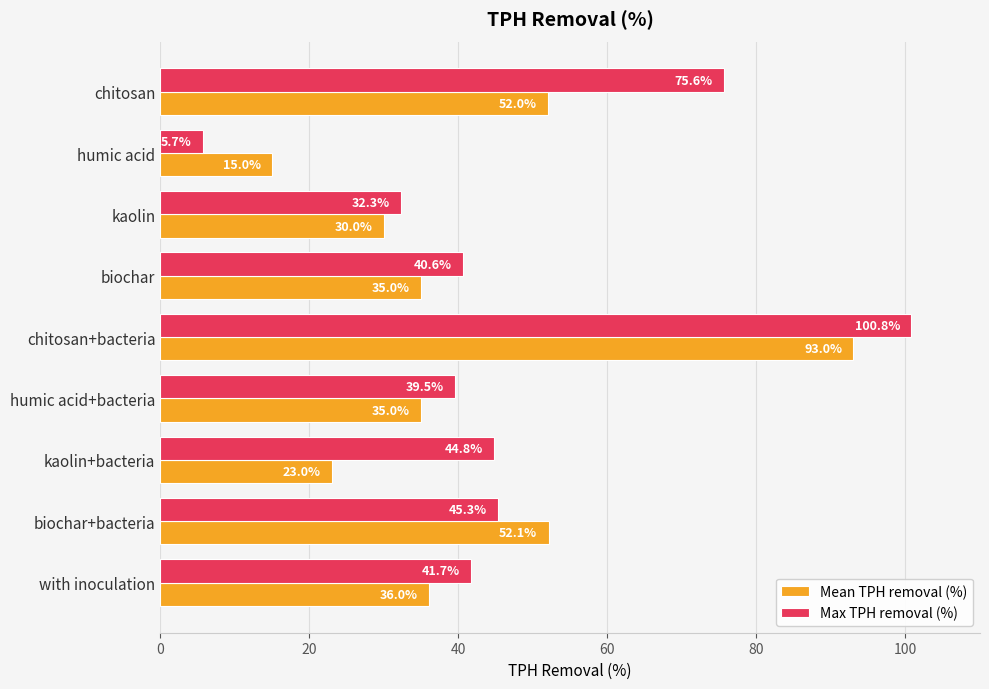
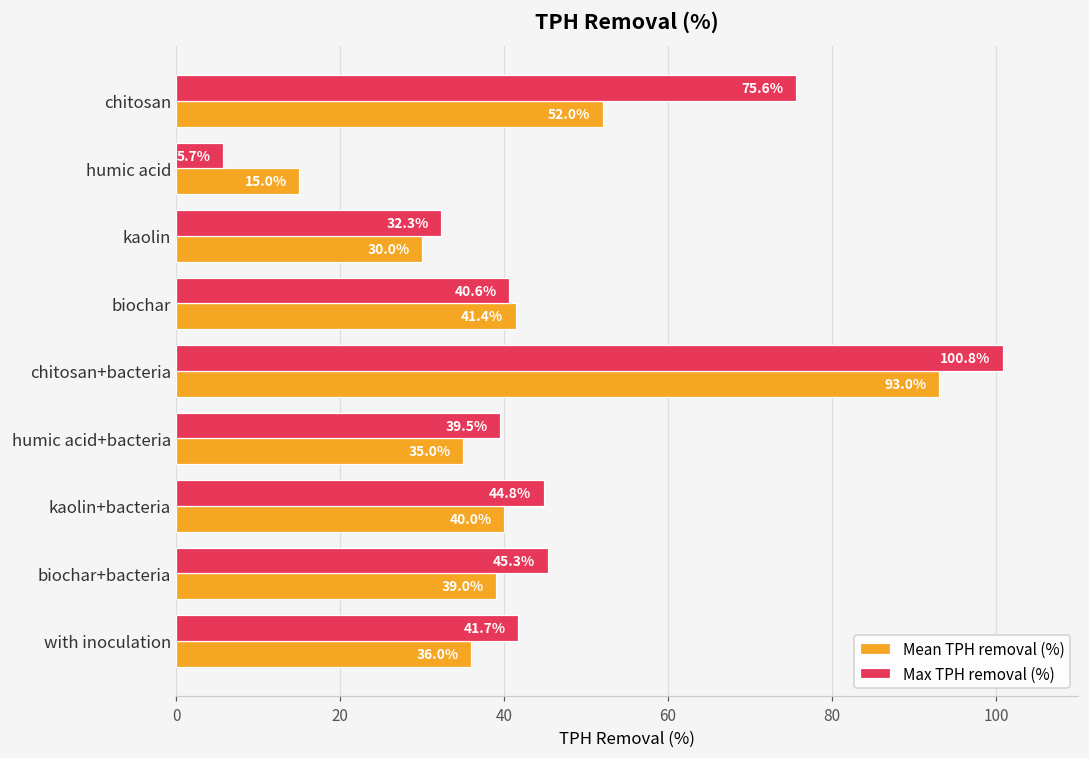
  {
    "Mean TPH removal (%)": {
      "chitosan": "52.0%",
      "humic acid": "15.0%",
      "kaolin": "30.0%",
-     "biochar": "35.0%",
+     "biochar": "41.4%",
      "chitosan+bacteria": "93.0%",
      "humic acid+bacteria": "35.0%",
-     "kaolin+bacteria": "23.0%",
-     "biochar+bacteria": "52.1%",
+     "kaolin+bacteria": "40.0%",
+     "biochar+bacteria": "39.0%",
      "with inoculation": "36.0%"
    },
    "Max TPH removal (%)": {
      "chitosan": "75.6%",
      "humic acid": "5.7%",
      "kaolin": "32.3%",
      "biochar": "40.6%",
      "chitosan+bacteria": "100.8%",
      "humic acid+bacteria": "39.5%",
      "kaolin+bacteria": "44.8%",
      "biochar+bacteria": "45.3%",
      "with inoculation": "41.7%"
    }
  }
